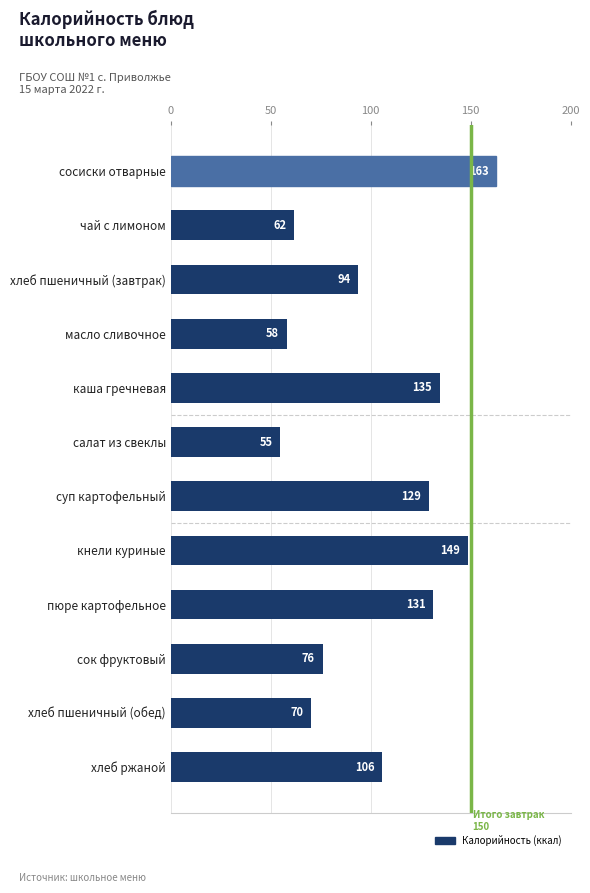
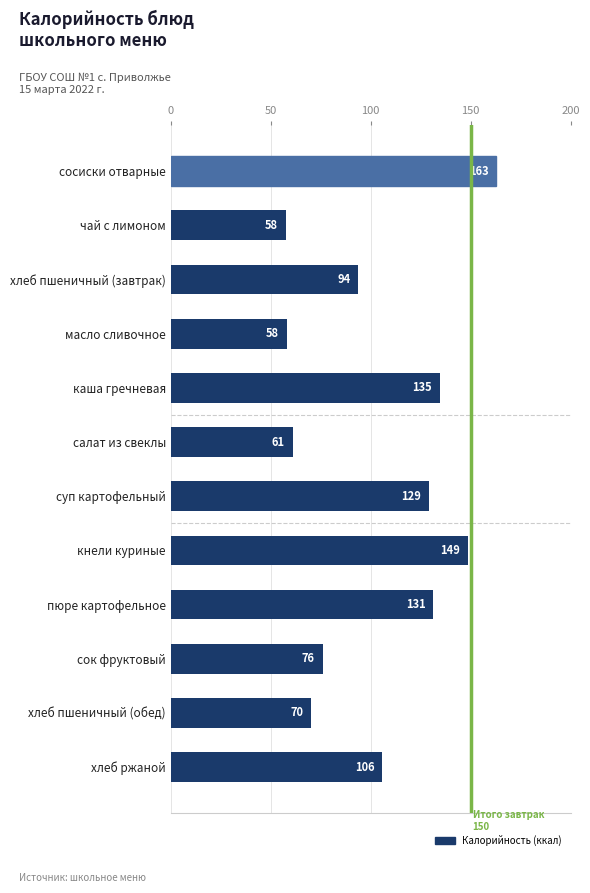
  {
    "сосиски отварные": 163,
-   "чай с лимоном": 62,
+   "чай с лимоном": 58,
    "хлеб пшеничный (завтрак)": 94,
    "масло сливочное": 58,
    "каша гречневая": 135,
-   "салат из свеклы": 55,
+   "салат из свеклы": 61,
    "суп картофельный": 129,
    "кнели куриные": 149,
    "пюре картофельное": 131,
    "сок фруктовый": 76,
    "хлеб пшеничный (обед)": 70,
    "хлеб ржаной": 106
  }
